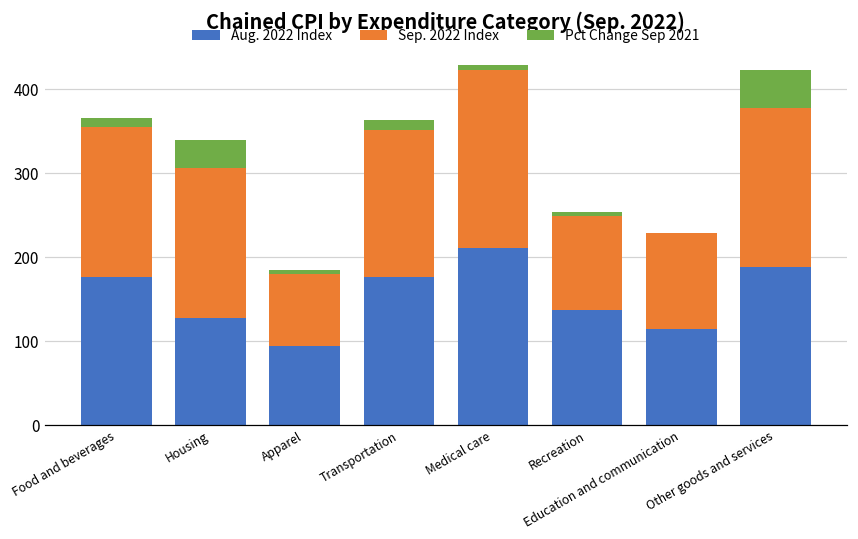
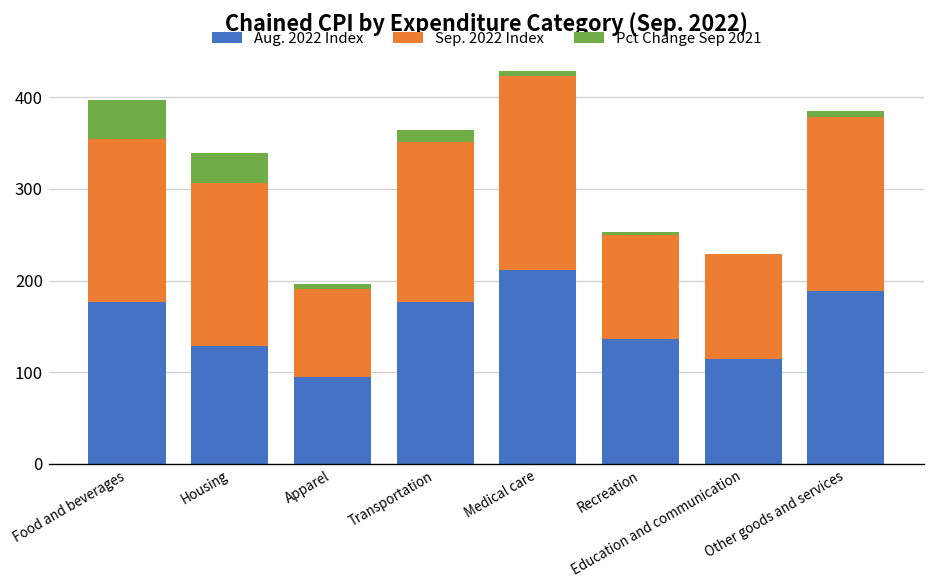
  {
    "Aug. 2022 Index": {
      "Food and beverages": 180,
      "Housing": 130,
      "Apparel": 90,
      "Transportation": 180,
      "Medical care": 210,
      "Recreation": 140,
      "Education and communication": 110,
      "Other goods and services": 190
    },
    "Sep. 2022 Index": {
      "Food and beverages": 180,
      "Housing": 180,
-     "Apparel": 90,
+     "Apparel": 100,
      "Transportation": 170,
      "Medical care": 210,
      "Recreation": 110,
      "Education and communication": 110,
      "Other goods and services": 190
    },
    "Pct Change Sep 2021": {
-     "Food and beverages": 10,
+     "Food and beverages": 40,
      "Housing": 30,
      "Apparel": 10,
      "Transportation": 10,
      "Medical care": 10,
      "Recreation": 0,
-     "Other goods and services": 40
+     "Other goods and services": 10
    }
  }
